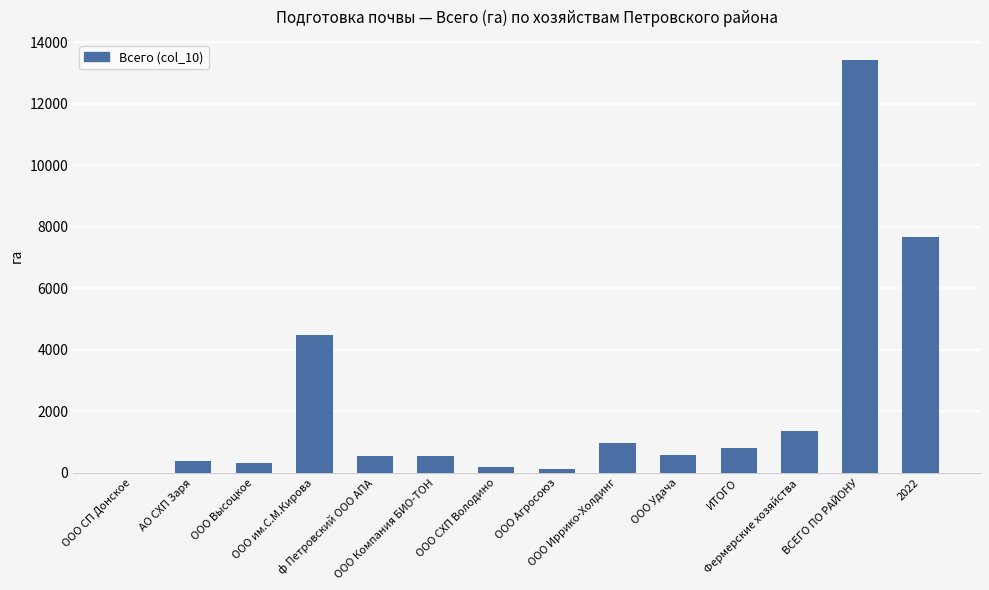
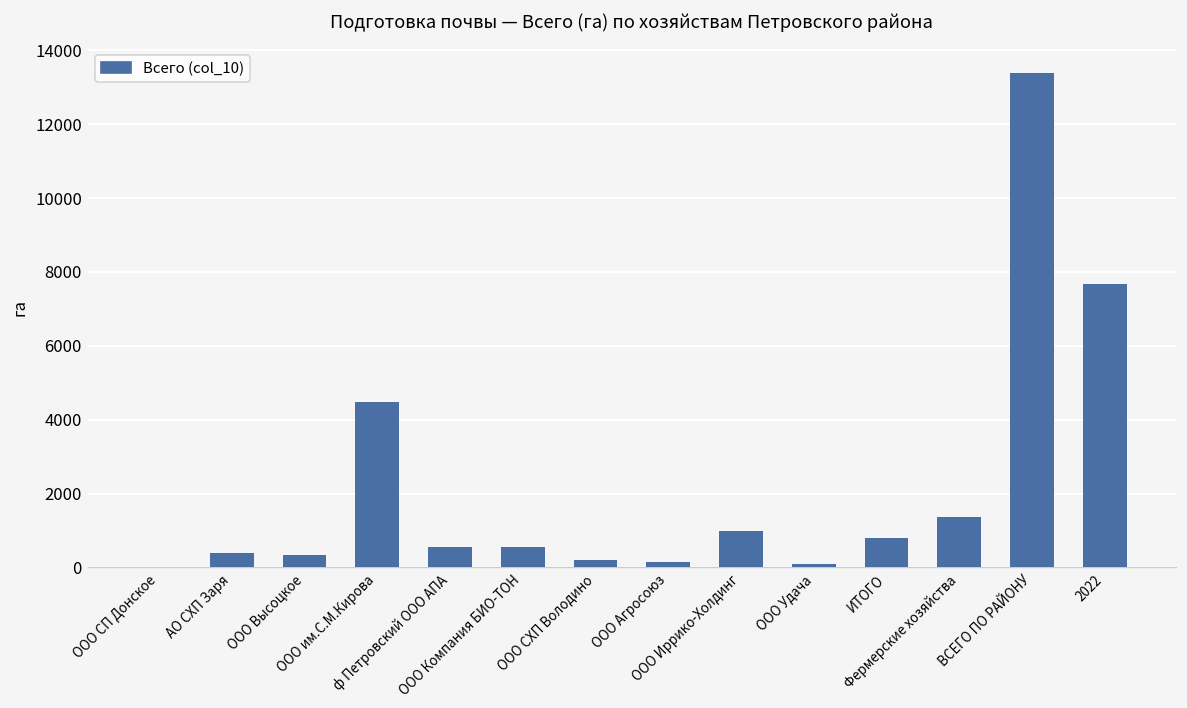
  {
    "ООО СП Донское": 0,
    "АО СХП Заря": 400,
    "ООО Высоцкое": 300,
    "ООО им.С.М.Кирова": 4500,
    "ф Петровский ООО АПА": 500,
    "ООО Компания БИО-ТОН": 600,
    "ООО СХП Володино": 200,
    "ООО Агросоюз": 100,
    "ООО Иррико-Холдинг": 1000,
-   "ООО Удача": 600,
+   "ООО Удача": 100,
    "ИТОГО": 800,
    "Фермерские хозяйства": 1400,
    "ВСЕГО ПО РАЙОНУ": 13400,
    "2022": 7700
  }
